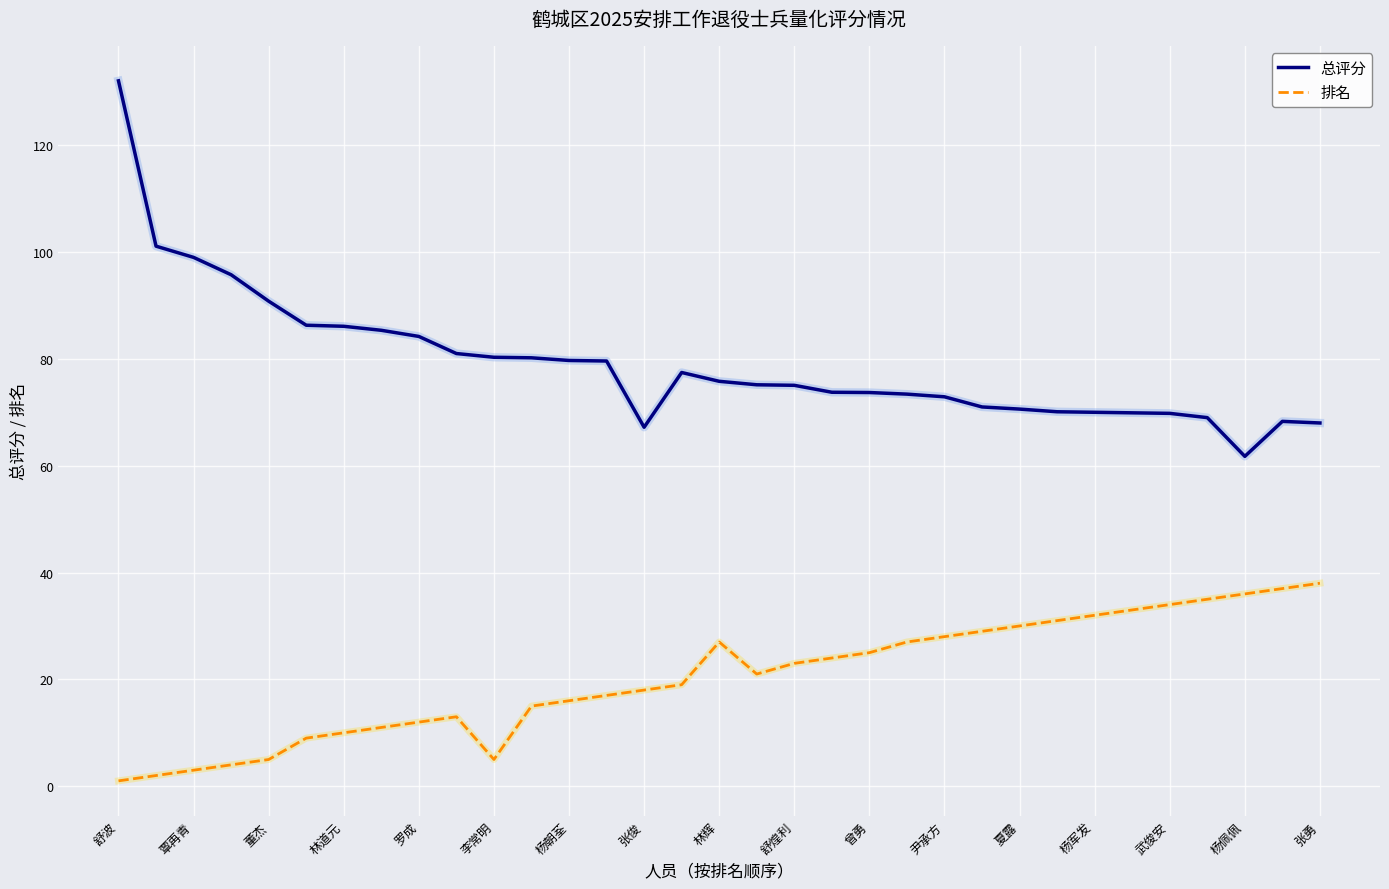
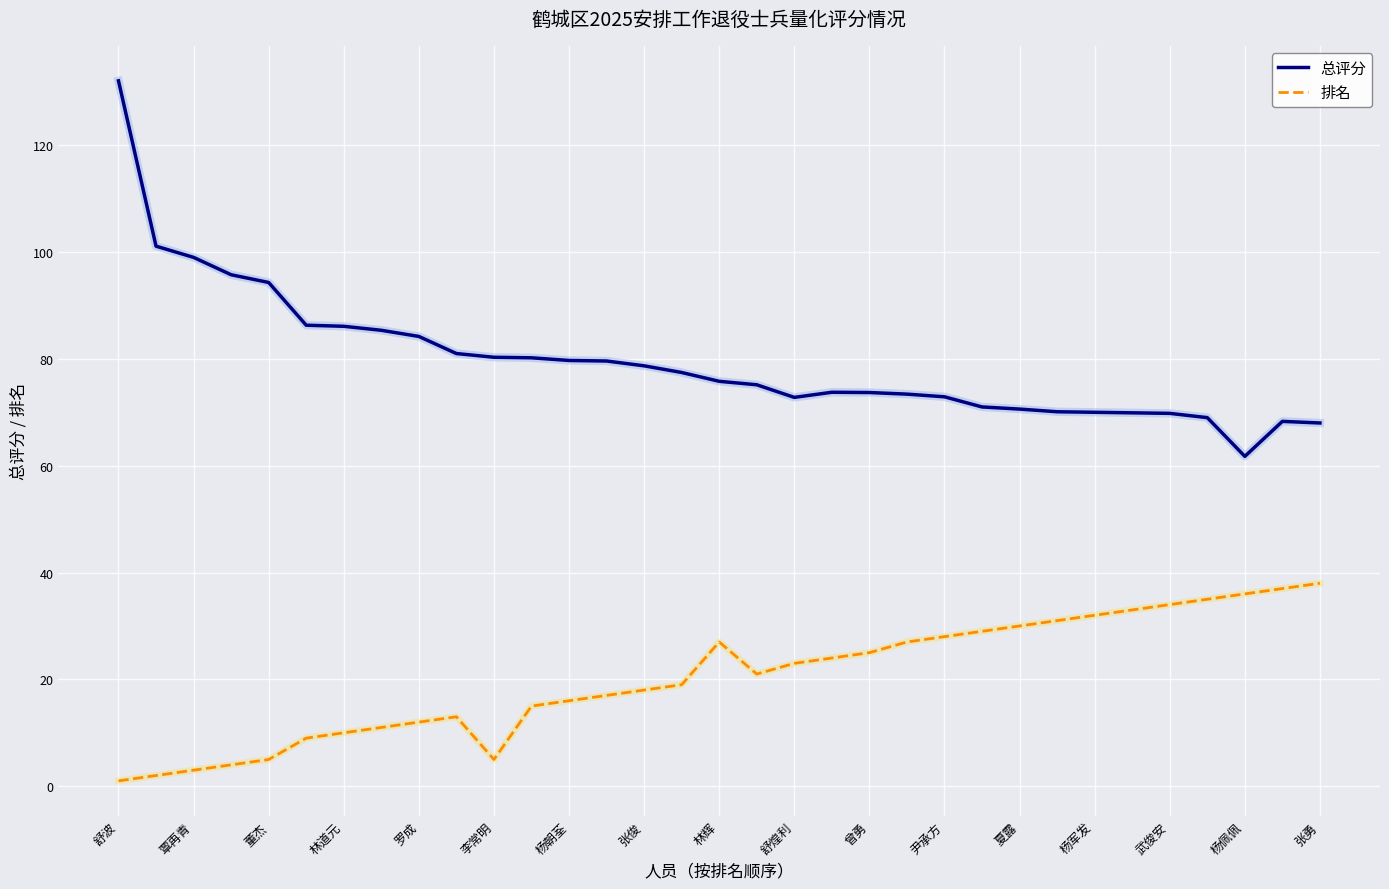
  {
    "总评分": {
      "舒波": 132,
      "覃再青": 99,
-     "董杰": 91,
+     "董杰": 94,
      "林道元": 86,
      "罗成": 84,
      "李常明": 80,
      "杨朝荃": 80,
-     "张俊": 67,
+     "张俊": 79,
      "林辉": 76,
-     "舒煌利": 75,
+     "舒煌利": 73,
      "曾勇": 74,
      "尹承方": 73,
      "夏露": 71,
      "杨军发": 70,
      "武俊安": 70,
      "杨佩佩": 62,
      "张勇": 68
    },
    "排名": {
      "舒波": 1,
      "覃再青": 3,
      "董杰": 5,
      "林道元": 10,
      "罗成": 12,
      "李常明": 5,
      "杨朝荃": 16,
      "张俊": 18,
      "林辉": 27,
      "舒煌利": 23,
      "曾勇": 25,
      "尹承方": 28,
      "夏露": 30,
      "杨军发": 32,
      "武俊安": 34,
      "杨佩佩": 36,
      "张勇": 38
    }
  }
